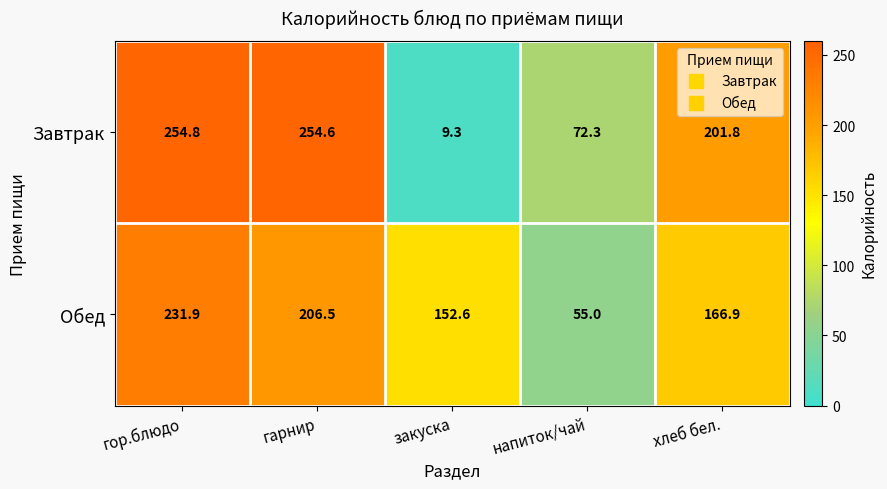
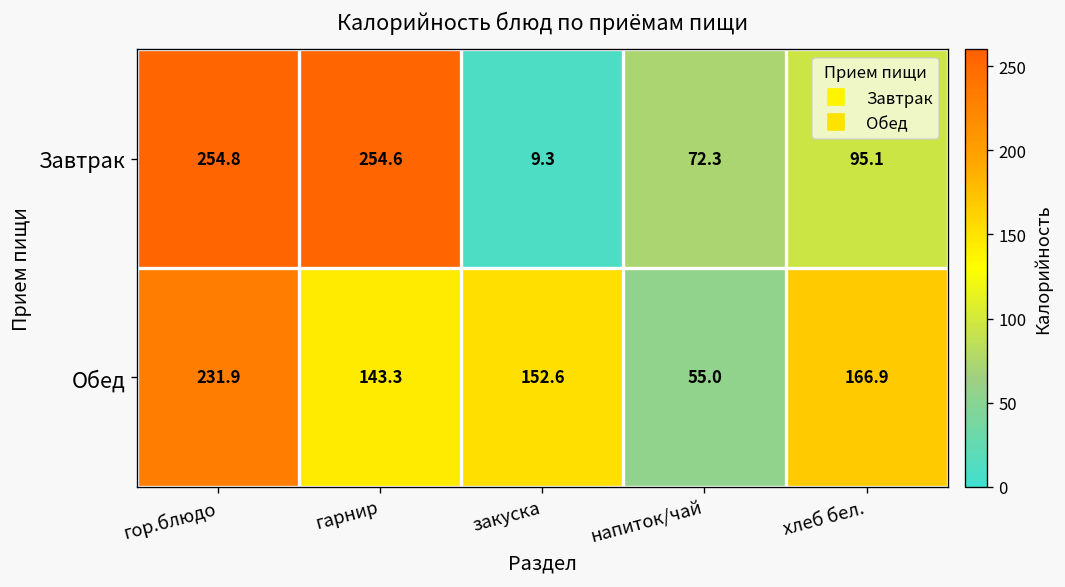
  {
    "Завтрак": {
      "гор.блюдо": 254.8,
      "гарнир": 254.6,
      "закуска": 9.3,
      "напиток/чай": 72.3,
-     "хлеб бел.": 201.8
+     "хлеб бел.": 95.1
    },
    "Обед": {
      "гор.блюдо": 231.9,
-     "гарнир": 206.5,
+     "гарнир": 143.3,
      "закуска": 152.6,
      "напиток/чай": 55.0,
      "хлеб бел.": 166.9
    }
  }
